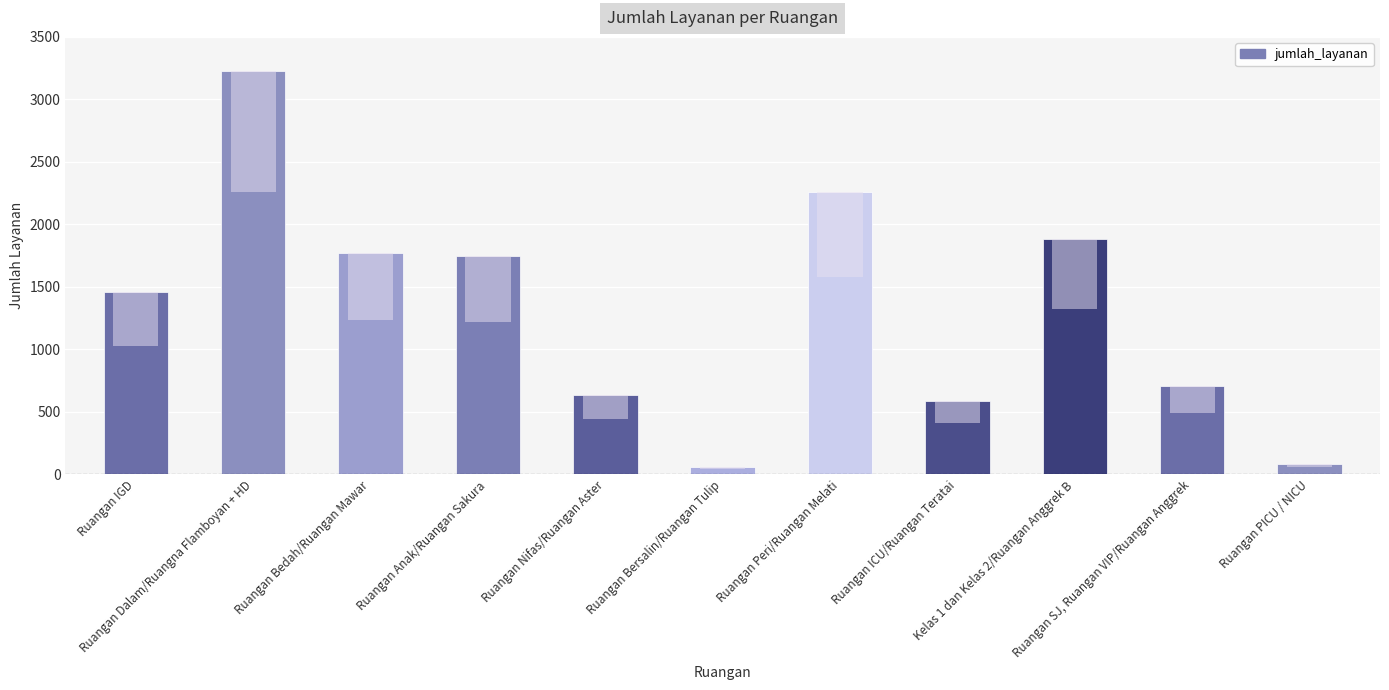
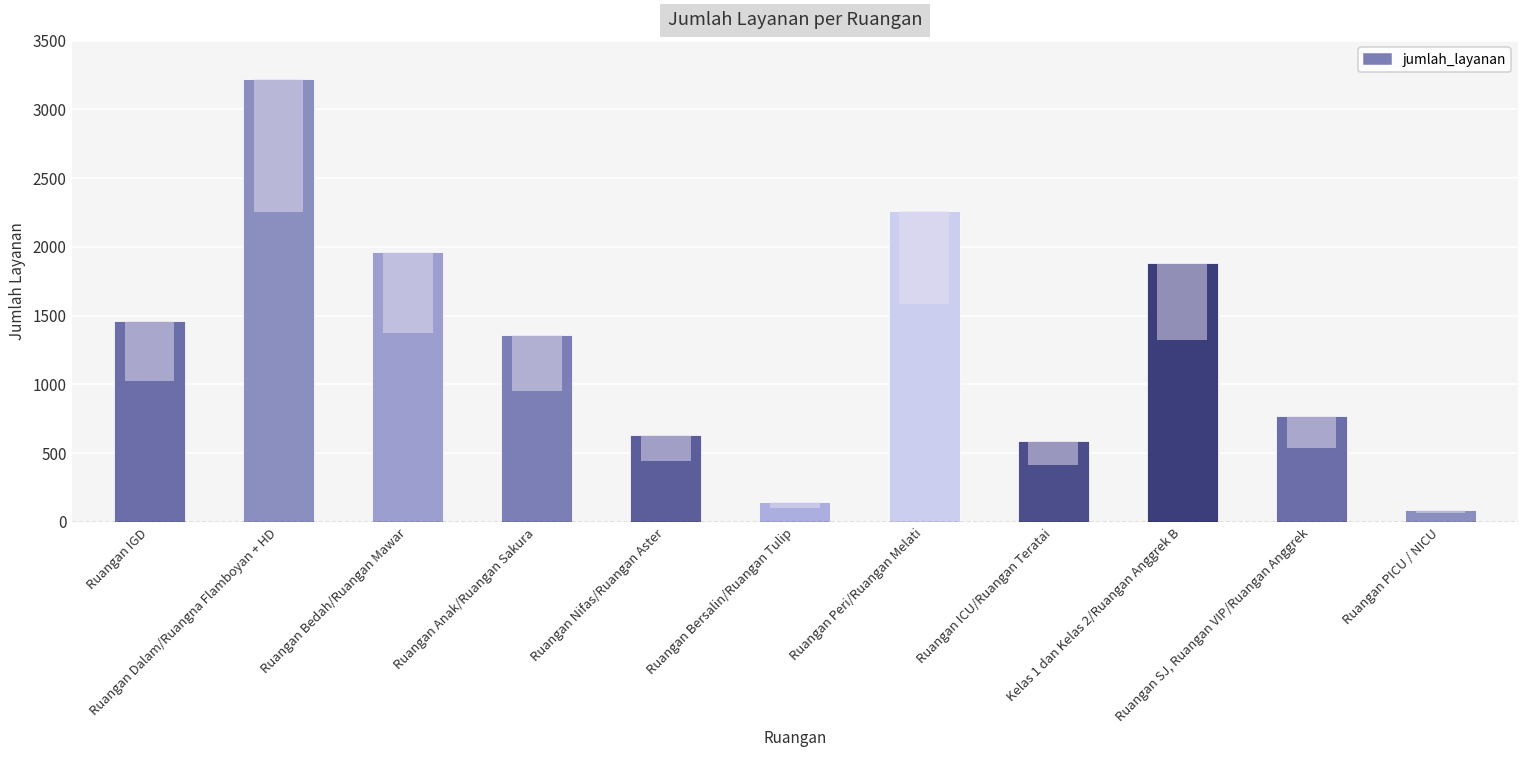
  {
    "jumlah_layanan": {
      "Ruangan IGD": 1460,
      "Ruangan Dalam/Ruangna Flamboyan + HD": 3220,
-     "Ruangan Bedah/Ruangan Mawar": 1770,
-     "Ruangan Anak/Ruangan Sakura": 1750,
+     "Ruangan Bedah/Ruangan Mawar": 1960,
+     "Ruangan Anak/Ruangan Sakura": 1360,
      "Ruangan Nifas/Ruangan Aster": 630,
-     "Ruangan Bersalin/Ruangan Tulip": 60,
+     "Ruangan Bersalin/Ruangan Tulip": 140,
      "Ruangan Peri/Ruangan Melati": 2260,
      "Ruangan ICU/Ruangan Teratai": 590,
      "Kelas 1 dan Kelas 2/Ruangan Anggrek B": 1890,
-     "Ruangan SJ, Ruangan VIP/Ruangan Anggrek": 710,
+     "Ruangan SJ, Ruangan VIP/Ruangan Anggrek": 770,
      "Ruangan PICU / NICU": 90
    }
  }
